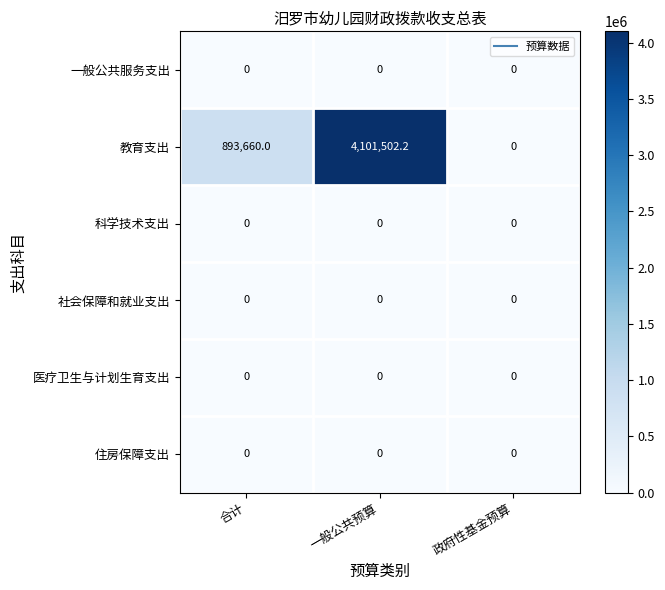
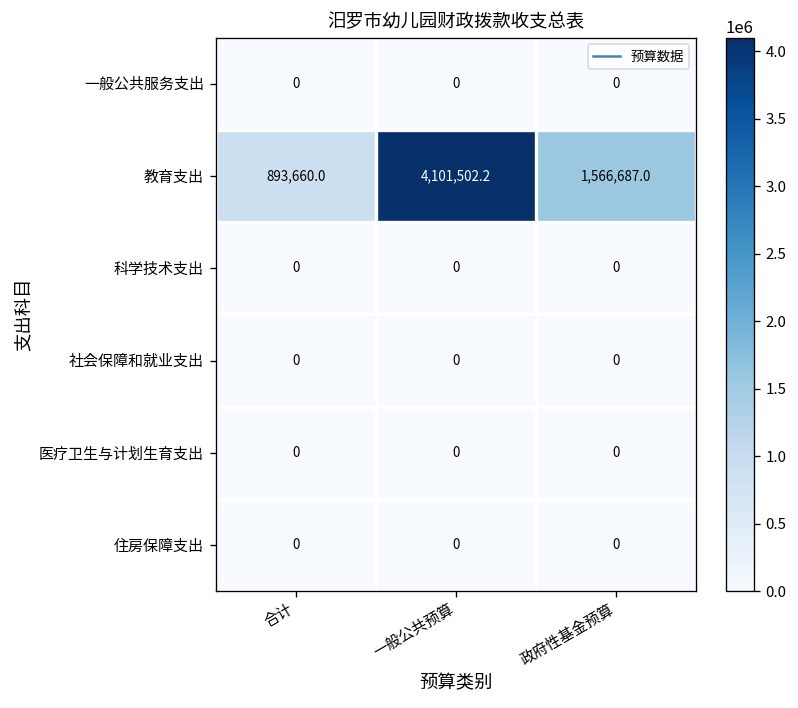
  {
    "一般公共服务支出": {
      "合计": "0",
      "一般公共预算": "0",
      "政府性基金预算": "0"
    },
    "教育支出": {
      "合计": "893,660.0",
      "一般公共预算": "4,101,502.2",
-     "政府性基金预算": "0"
+     "政府性基金预算": "1,566,687.0"
    },
    "科学技术支出": {
      "合计": "0",
      "一般公共预算": "0",
      "政府性基金预算": "0"
    },
    "社会保障和就业支出": {
      "合计": "0",
      "一般公共预算": "0",
      "政府性基金预算": "0"
    },
    "医疗卫生与计划生育支出": {
      "合计": "0",
      "一般公共预算": "0",
      "政府性基金预算": "0"
    },
    "住房保障支出": {
      "合计": "0",
      "一般公共预算": "0",
      "政府性基金预算": "0"
    }
  }
